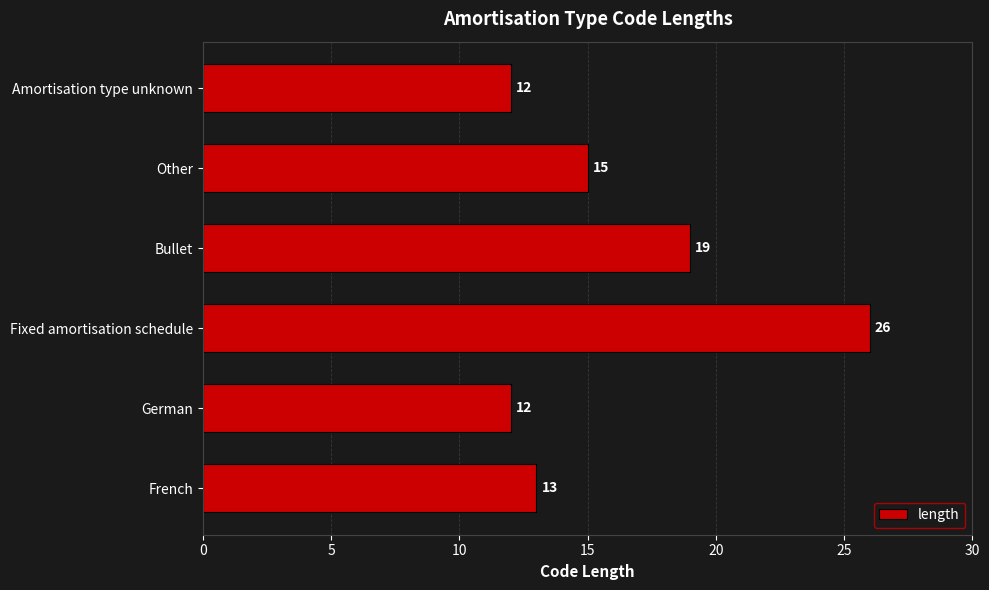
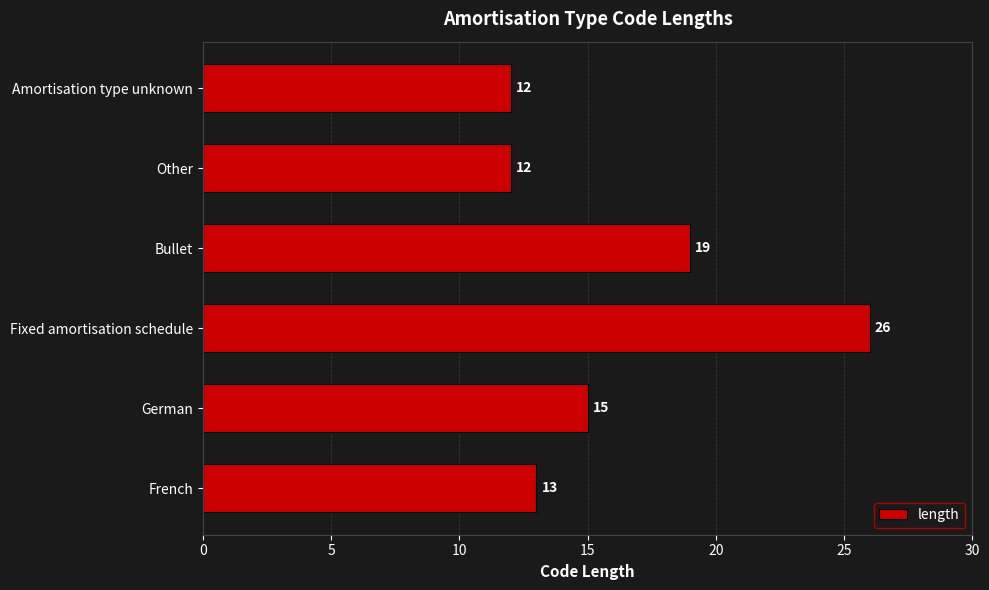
  {
    "Amortisation type unknown": 12,
-   "Other": 15,
+   "Other": 12,
    "Bullet": 19,
    "Fixed amortisation schedule": 26,
-   "German": 12,
+   "German": 15,
    "French": 13
  }
